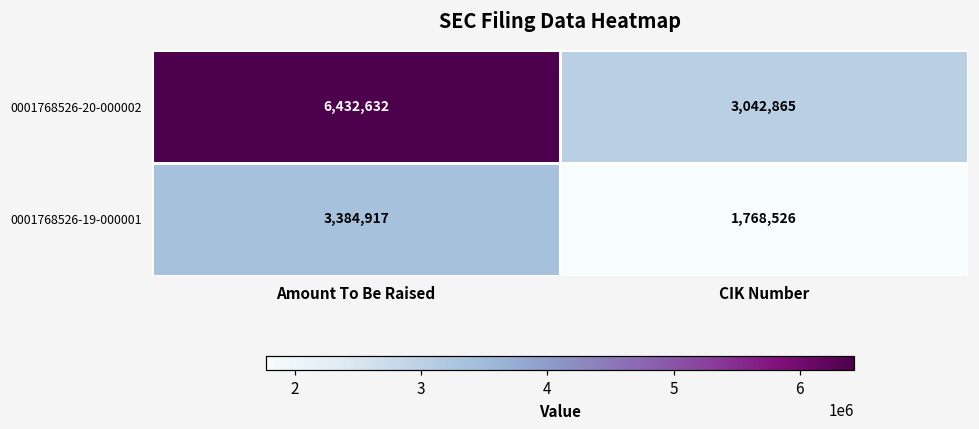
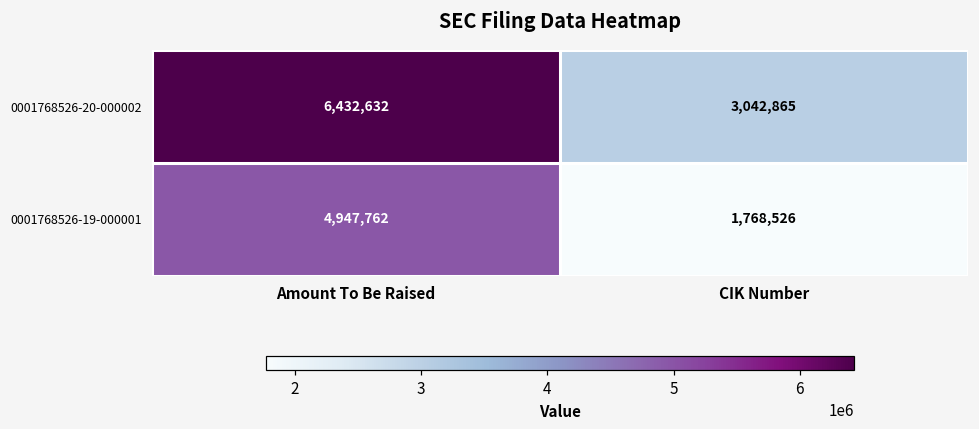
  {
    "0001768526-20-000002": {
      "Amount To Be Raised": "6,432,632",
      "CIK Number": "3,042,865"
    },
    "0001768526-19-000001": {
-     "Amount To Be Raised": "3,384,917",
+     "Amount To Be Raised": "4,947,762",
      "CIK Number": "1,768,526"
    }
  }
